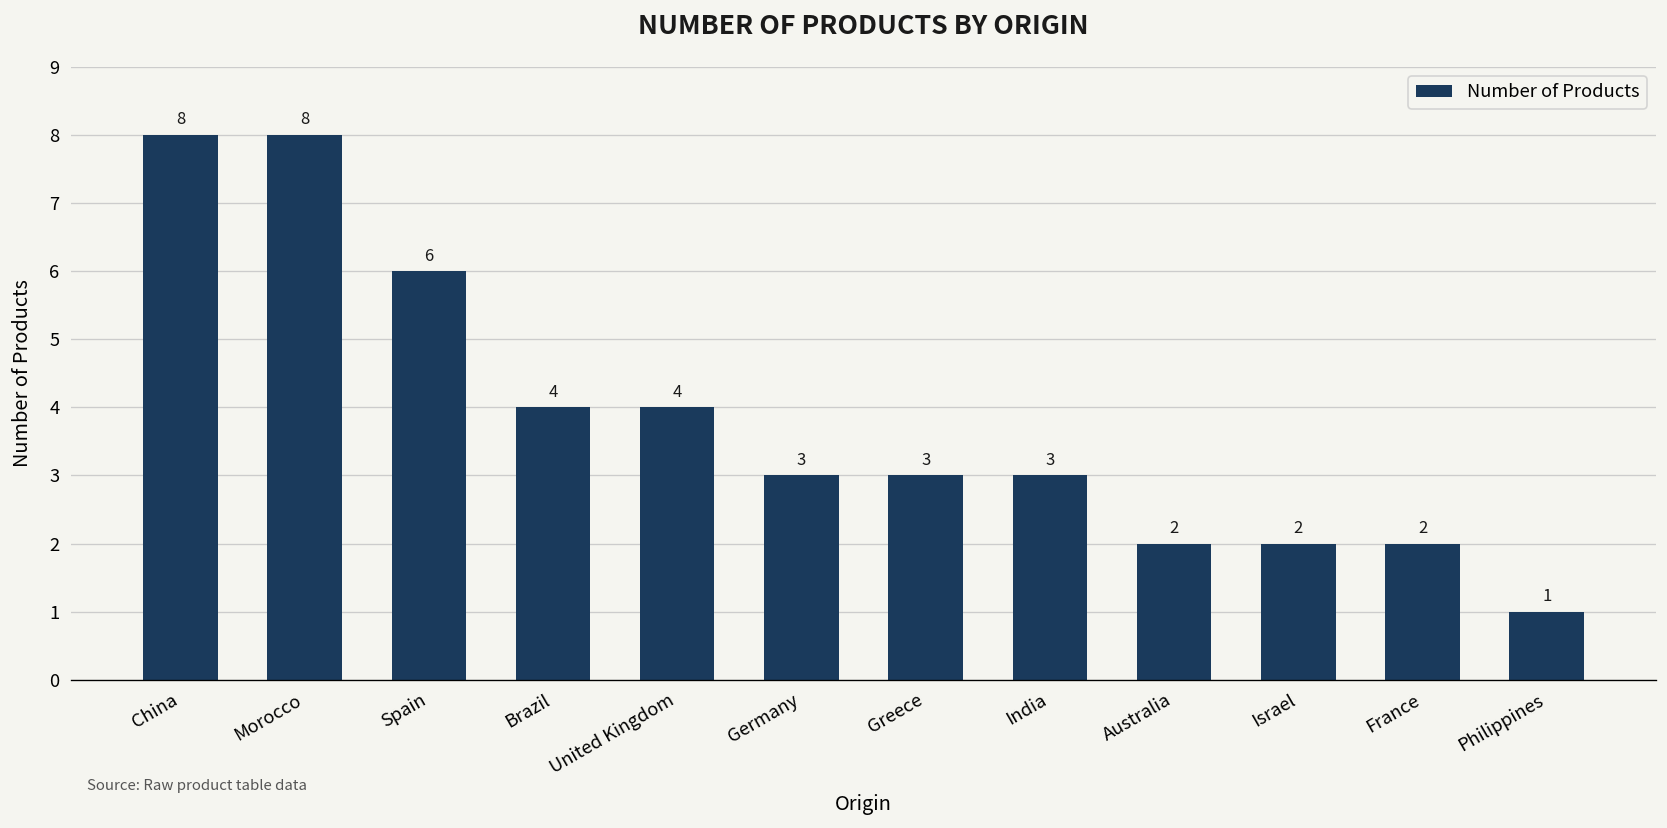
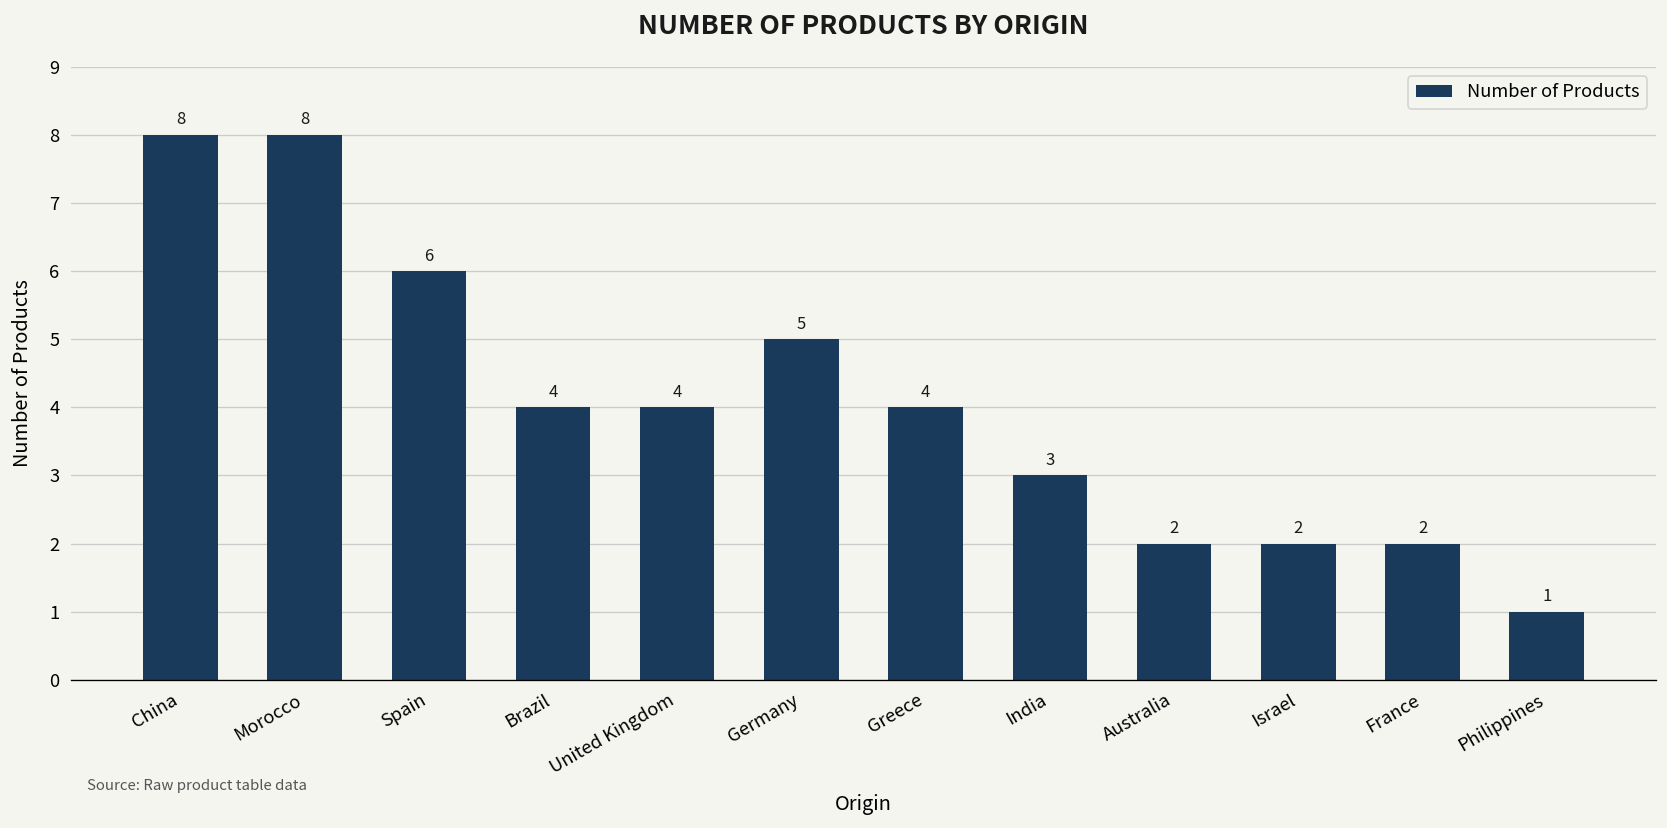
  {
    "China": 8,
    "Morocco": 8,
    "Spain": 6,
    "Brazil": 4,
    "United Kingdom": 4,
-   "Germany": 3,
-   "Greece": 3,
+   "Germany": 5,
+   "Greece": 4,
    "India": 3,
    "Australia": 2,
    "Israel": 2,
    "France": 2,
    "Philippines": 1
  }
